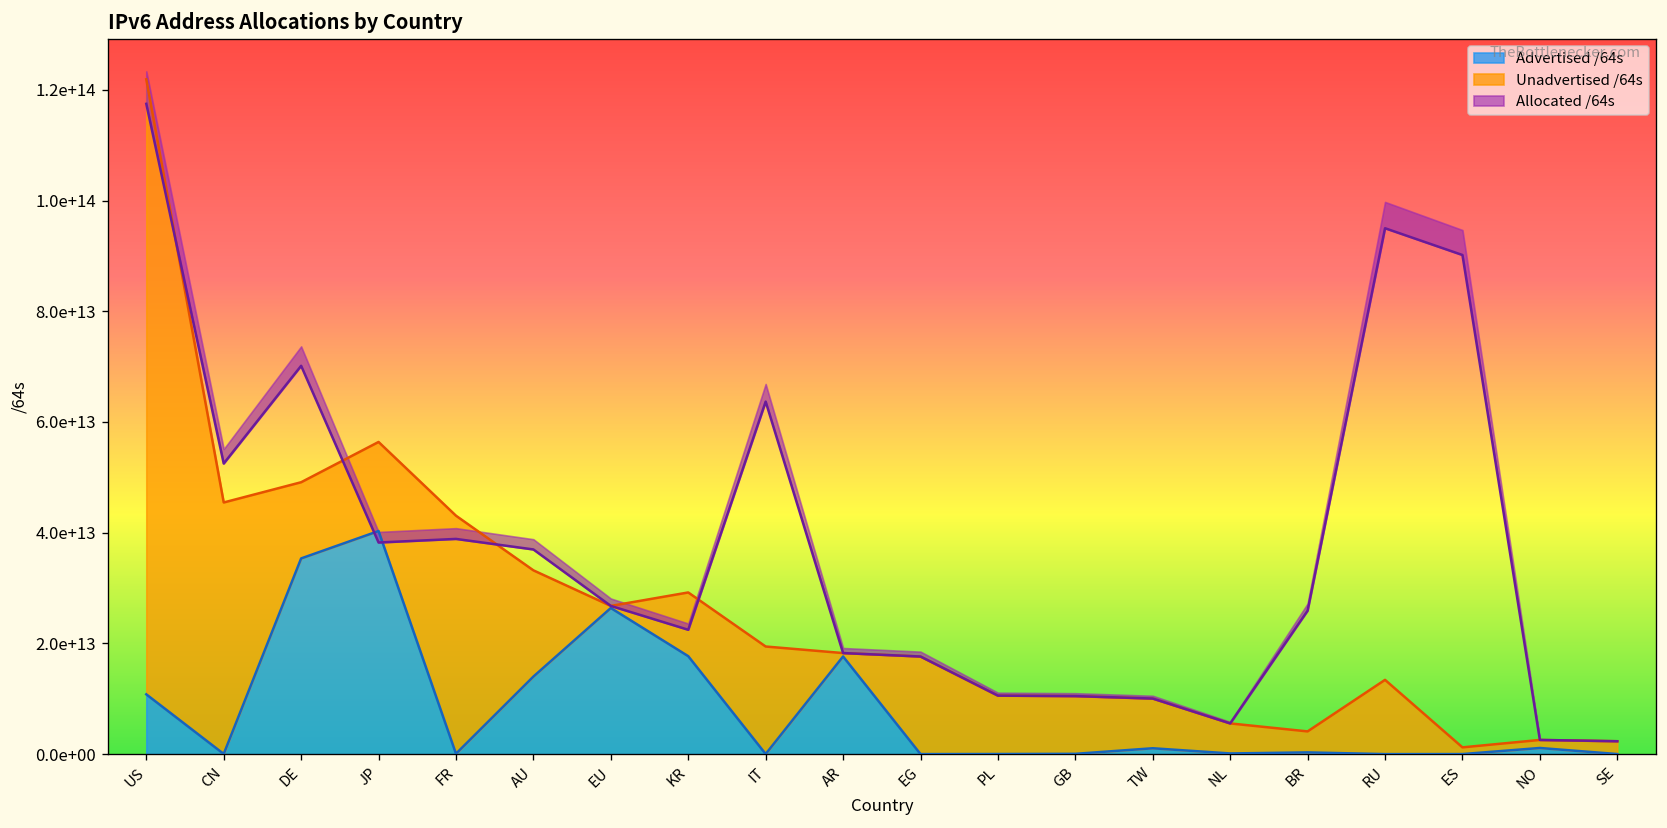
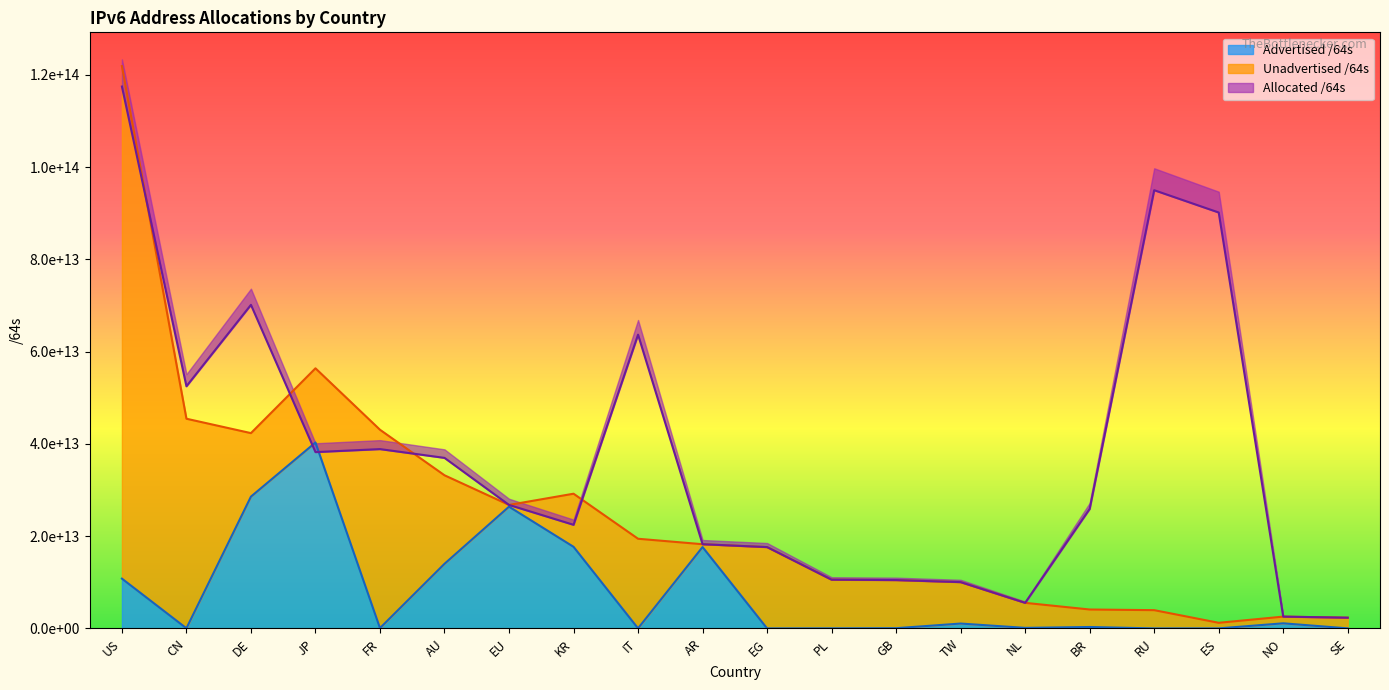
  {
    "Advertised /64s": {
      "US": 11000000000000,
      "CN": 0,
-     "DE": 35000000000000,
+     "DE": 29000000000000,
      "FR": 0,
      "AU": 14000000000000,
      "KR": 18000000000000,
      "IT": 0,
      "AR": 18000000000000,
      "EG": 0,
      "PL": 0,
      "GB": 0,
      "TW": 1000000000000,
      "NL": 0,
      "BR": 0,
      "RU": 0,
      "ES": 0,
      "NO": 1000000000000,
      "SE": 0
    },
    "Unadvertised /64s": {
      "US": 111000000000000,
      "CN": 45000000000000,
      "DE": 14000000000000,
      "JP": 16000000000000,
      "FR": 43000000000000,
      "AU": 19000000000000,
      "KR": 12000000000000,
      "IT": 19000000000000,
      "BR": 4000000000000,
-     "RU": 13000000000000,
+     "RU": 4000000000000,
      "ES": 1000000000000
    }
  }
